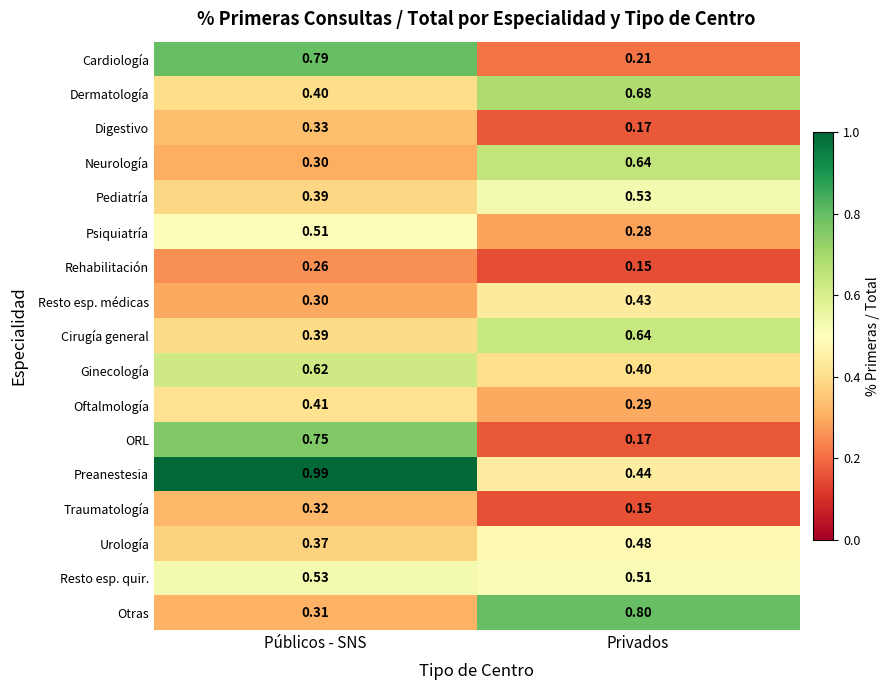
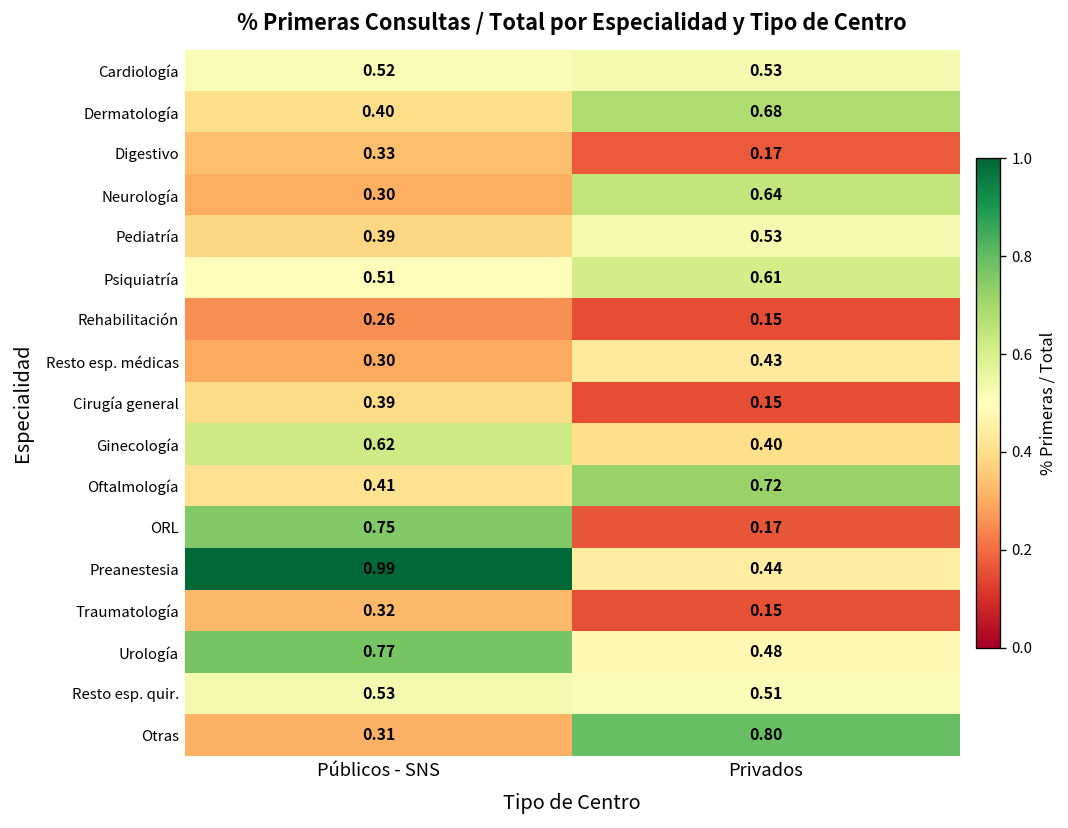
  {
    "Cardiología": {
-     "Públicos - SNS": 0.79,
-     "Privados": 0.21
+     "Públicos - SNS": 0.52,
+     "Privados": 0.53
    },
    "Dermatología": {
      "Públicos - SNS": 0.40,
      "Privados": 0.68
    },
    "Digestivo": {
      "Públicos - SNS": 0.33,
      "Privados": 0.17
    },
    "Neurología": {
      "Públicos - SNS": 0.30,
      "Privados": 0.64
    },
    "Pediatría": {
      "Públicos - SNS": 0.39,
      "Privados": 0.53
    },
    "Psiquiatría": {
      "Públicos - SNS": 0.51,
-     "Privados": 0.28
+     "Privados": 0.61
    },
    "Rehabilitación": {
      "Públicos - SNS": 0.26,
      "Privados": 0.15
    },
    "Resto esp. médicas": {
      "Públicos - SNS": 0.30,
      "Privados": 0.43
    },
    "Cirugía general": {
      "Públicos - SNS": 0.39,
-     "Privados": 0.64
+     "Privados": 0.15
    },
    "Ginecología": {
      "Públicos - SNS": 0.62,
      "Privados": 0.40
    },
    "Oftalmología": {
      "Públicos - SNS": 0.41,
-     "Privados": 0.29
+     "Privados": 0.72
    },
    "ORL": {
      "Públicos - SNS": 0.75,
      "Privados": 0.17
    },
    "Preanestesia": {
      "Públicos - SNS": 0.99,
      "Privados": 0.44
    },
    "Traumatología": {
      "Públicos - SNS": 0.32,
      "Privados": 0.15
    },
    "Urología": {
-     "Públicos - SNS": 0.37,
+     "Públicos - SNS": 0.77,
      "Privados": 0.48
    },
    "Resto esp. quir.": {
      "Públicos - SNS": 0.53,
      "Privados": 0.51
    },
    "Otras": {
      "Públicos - SNS": 0.31,
      "Privados": 0.80
    }
  }
